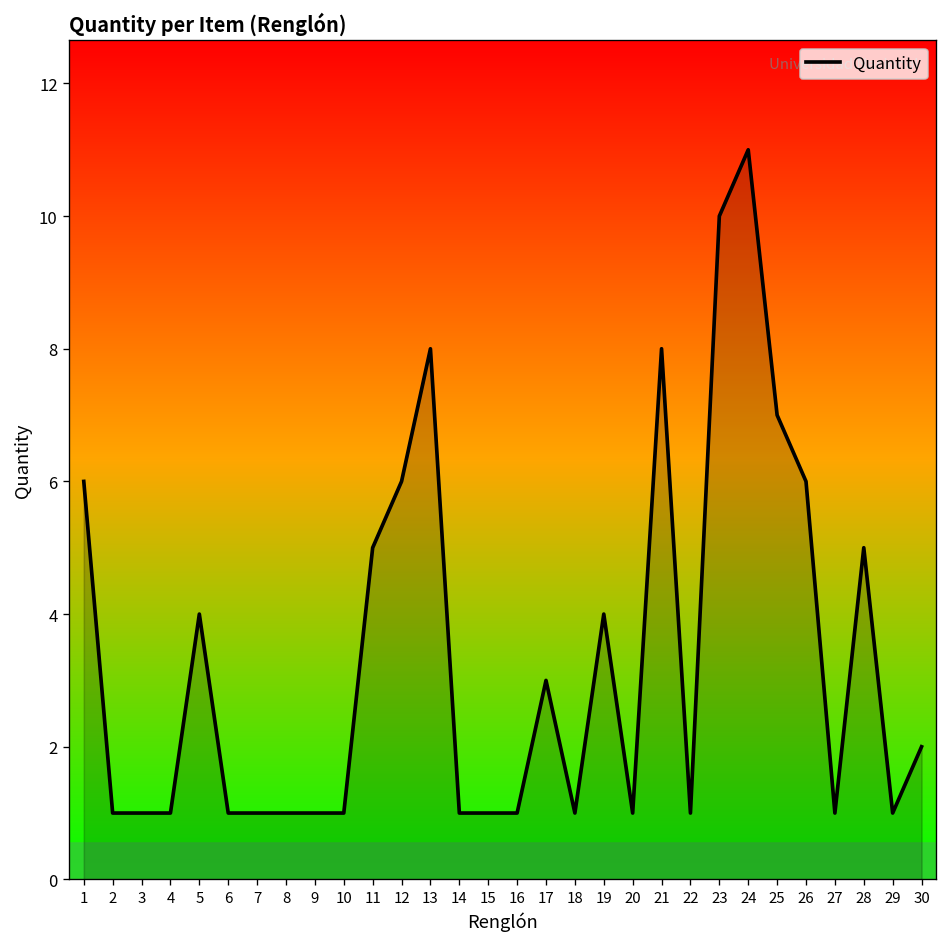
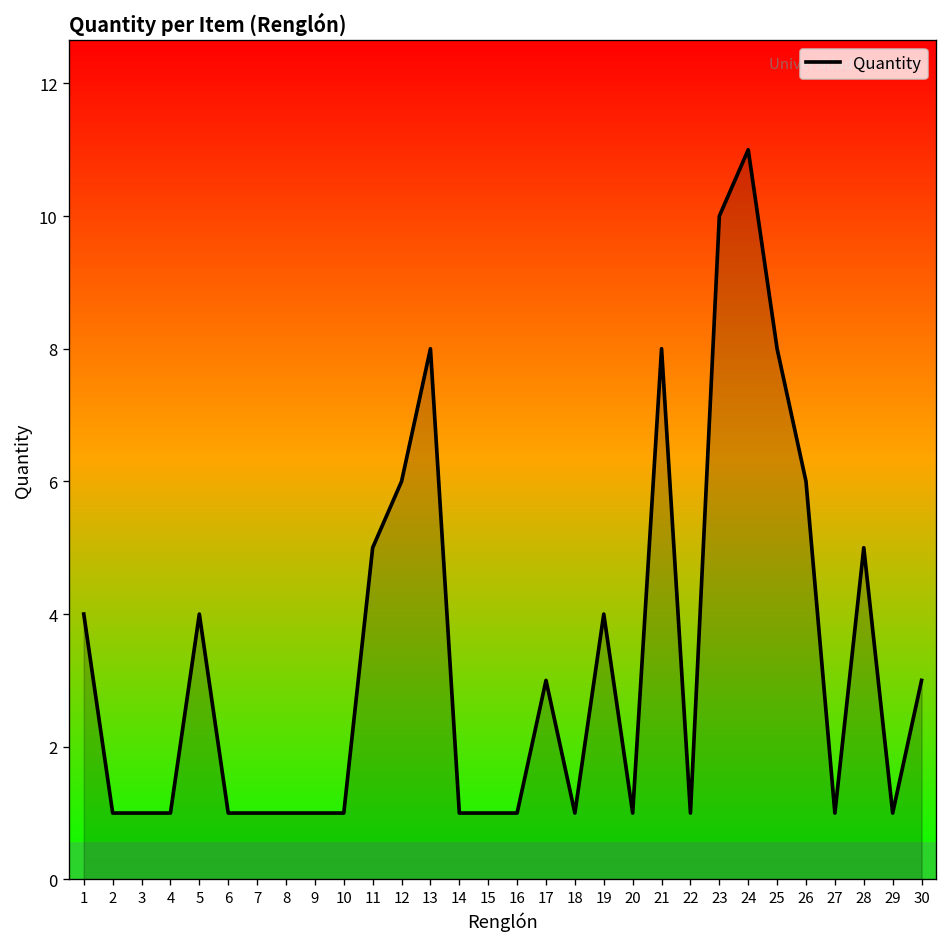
  {
-   "1": 6,
+   "1": 4,
    "2": 1,
    "3": 1,
    "4": 1,
    "5": 4,
    "6": 1,
    "7": 1,
    "8": 1,
    "9": 1,
    "10": 1,
    "11": 5,
    "12": 6,
    "13": 8,
    "14": 1,
    "15": 1,
    "16": 1,
    "17": 3,
    "18": 1,
    "19": 4,
    "20": 1,
    "21": 8,
    "22": 1,
    "23": 10,
    "24": 11,
-   "25": 7,
+   "25": 8,
    "26": 6,
    "27": 1,
    "28": 5,
    "29": 1,
-   "30": 2
+   "30": 3
  }
